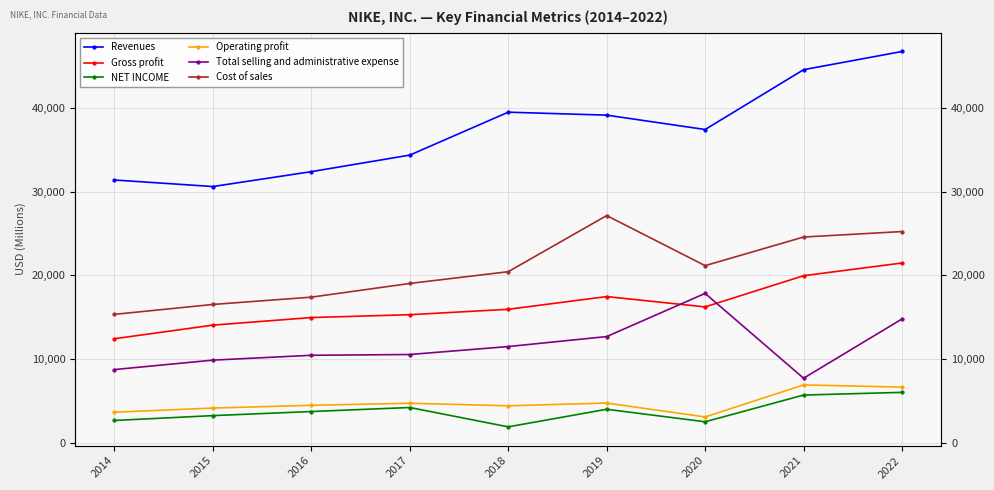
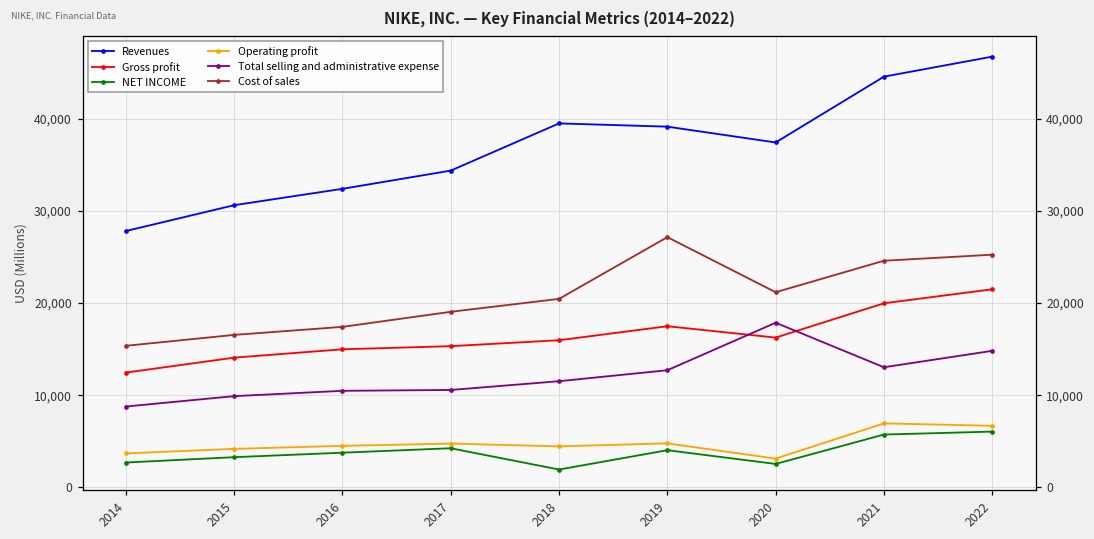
  {
    "Revenues": {
-     "2014": "31,000",
+     "2014": "28,000",
      "2015": "31,000",
      "2016": "32,000",
      "2017": "34,000",
      "2018": "39,000",
      "2019": "39,000",
      "2020": "37,000",
      "2021": "45,000",
      "2022": "47,000"
    },
    "Gross profit": {
      "2014": "12,000",
      "2015": "14,000",
      "2016": "15,000",
      "2017": "15,000",
      "2018": "16,000",
      "2019": "17,000",
      "2020": "16,000",
      "2021": "20,000",
      "2022": "21,000"
    },
    "NET INCOME": {
      "2014": "3,000",
      "2015": "3,000",
      "2016": "4,000",
      "2017": "4,000",
      "2018": "2,000",
      "2019": "4,000",
      "2020": "3,000",
      "2021": "6,000",
      "2022": "6,000"
    },
    "Operating profit": {
      "2014": "4,000",
      "2015": "4,000",
      "2016": "5,000",
      "2017": "5,000",
      "2018": "4,000",
      "2019": "5,000",
      "2020": "3,000",
      "2021": "7,000",
      "2022": "7,000"
    },
    "Total selling and administrative expense": {
      "2014": "9,000",
      "2015": "10,000",
      "2016": "10,000",
      "2017": "11,000",
      "2018": "12,000",
      "2019": "13,000",
      "2020": "18,000",
-     "2021": "8,000",
+     "2021": "13,000",
      "2022": "15,000"
    },
    "Cost of sales": {
      "2014": "15,000",
      "2015": "17,000",
      "2016": "17,000",
      "2017": "19,000",
      "2018": "20,000",
      "2019": "27,000",
      "2020": "21,000",
      "2021": "25,000",
      "2022": "25,000"
    }
  }
